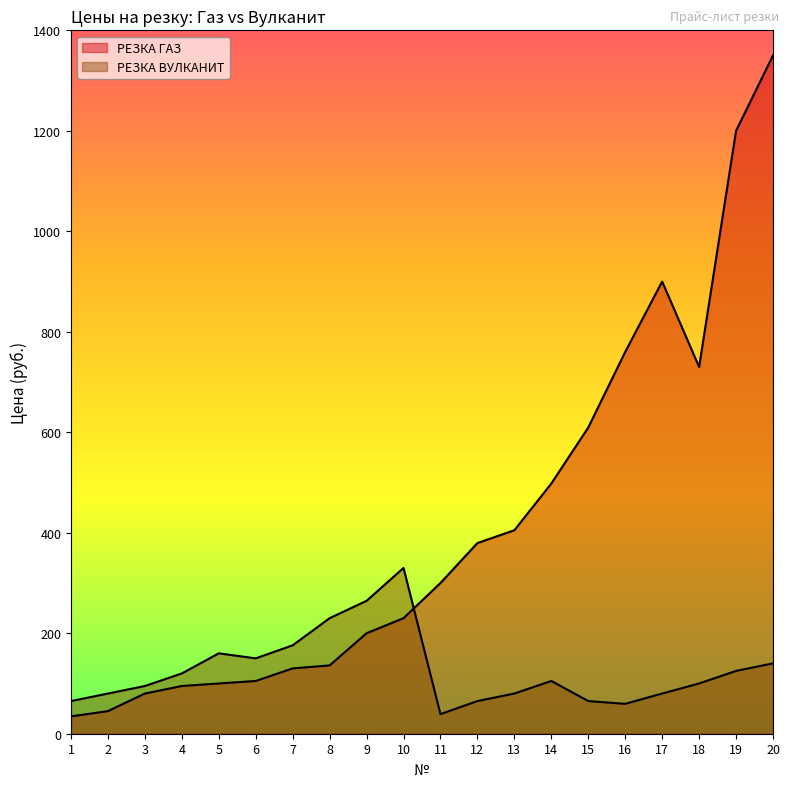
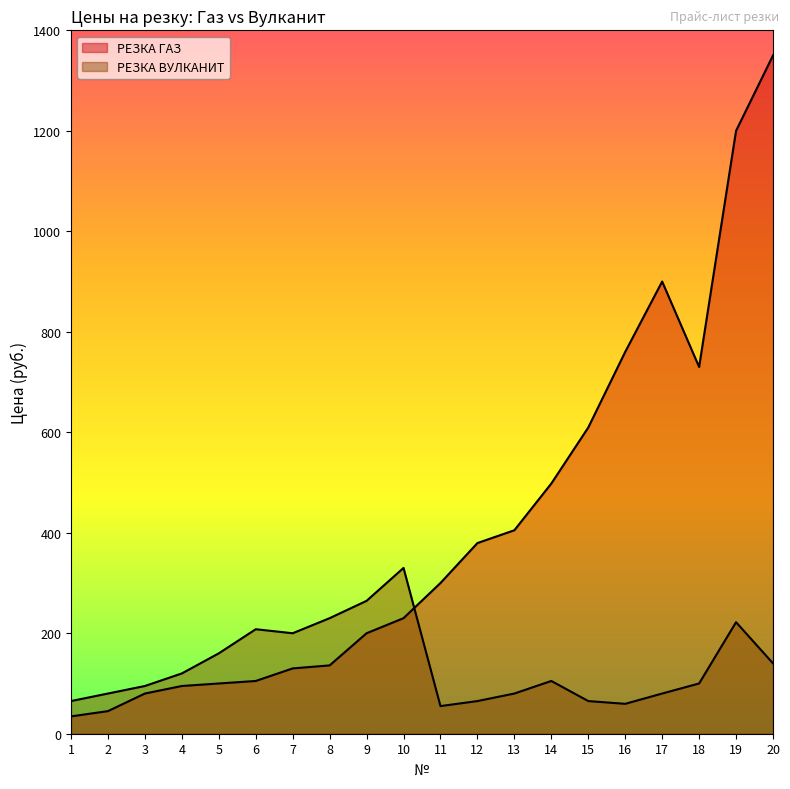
  {
    "РЕЗКА ГАЗ": {
      "1": 30,
      "2": 50,
      "3": 80,
      "4": 100,
      "5": 100,
      "6": 110,
      "7": 130,
      "8": 140,
      "9": 200,
      "10": 230,
      "11": 300,
      "12": 380,
      "13": 410,
      "14": 500,
      "15": 610,
      "16": 760,
      "17": 900,
      "18": 730,
      "19": 1200,
      "20": 1350
    },
    "РЕЗКА ВУЛКАНИТ": {
      "1": 70,
      "2": 80,
      "3": 100,
      "4": 120,
      "5": 160,
-     "6": 150,
-     "7": 180,
+     "6": 210,
+     "7": 200,
      "8": 230,
      "9": 260,
      "10": 330,
-     "11": 40,
+     "11": 60,
      "12": 70,
      "13": 80,
      "14": 110,
      "15": 70,
      "16": 60,
      "17": 80,
      "18": 100,
-     "19": 130,
+     "19": 220,
      "20": 140
    }
  }
